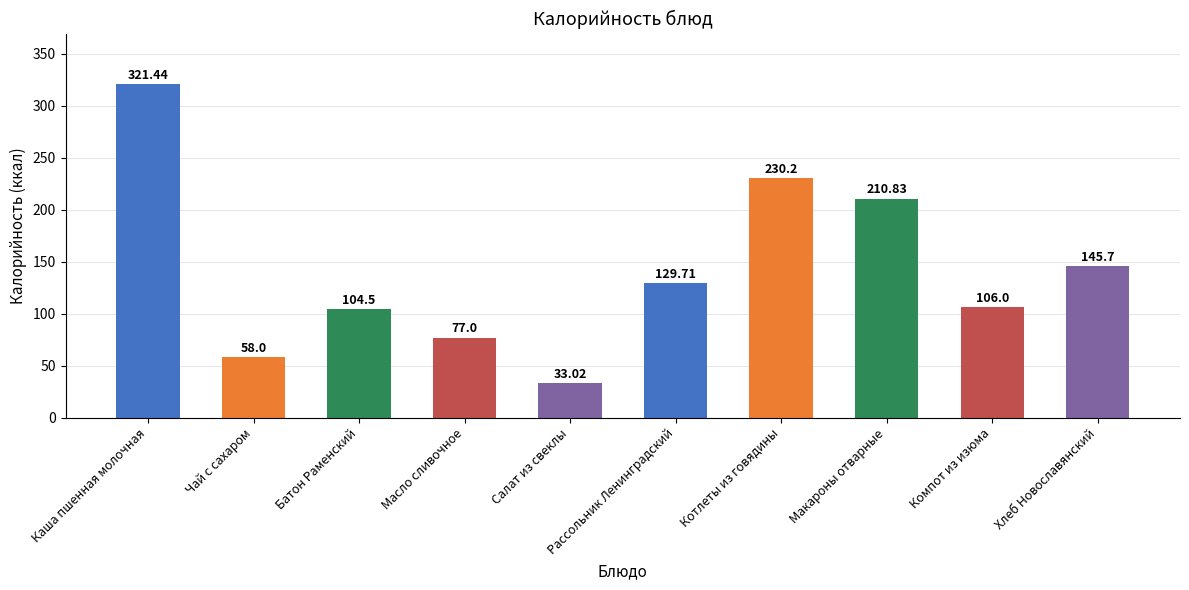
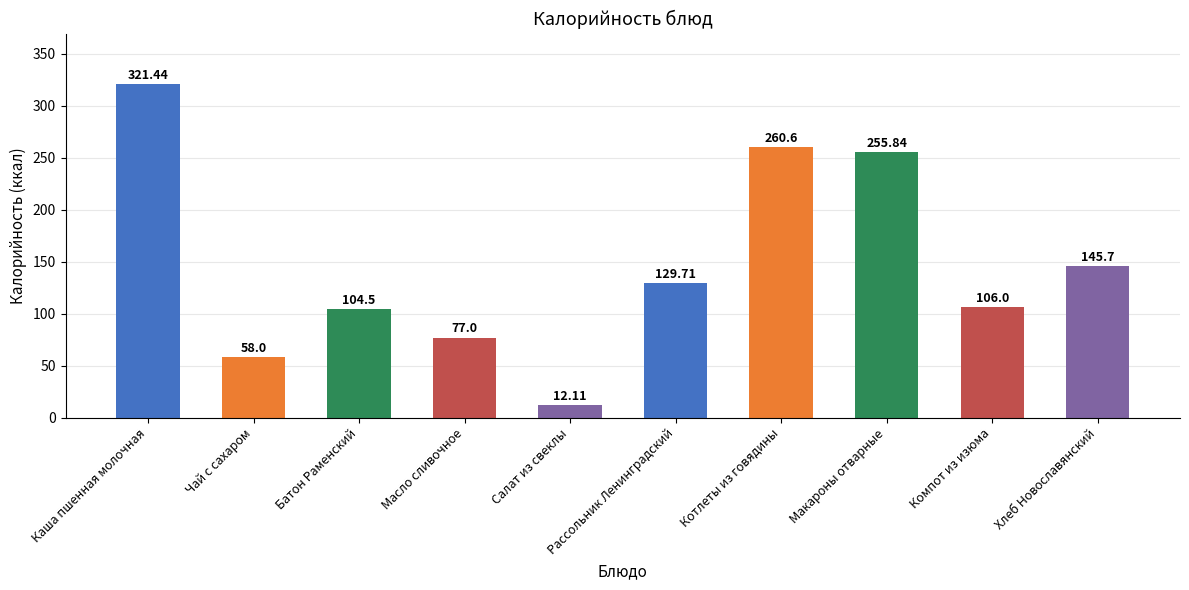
  {
    "Каша пшенная молочная": 321.44,
    "Чай с сахаром": 58.0,
    "Батон Раменский": 104.5,
    "Масло сливочное": 77.0,
-   "Салат из свеклы": 33.02,
+   "Салат из свеклы": 12.11,
    "Рассольник Ленинградский": 129.71,
-   "Котлеты из говядины": 230.2,
-   "Макароны отварные": 210.83,
+   "Котлеты из говядины": 260.6,
+   "Макароны отварные": 255.84,
    "Компот из изюма": 106.0,
    "Хлеб Новославянский": 145.7
  }
